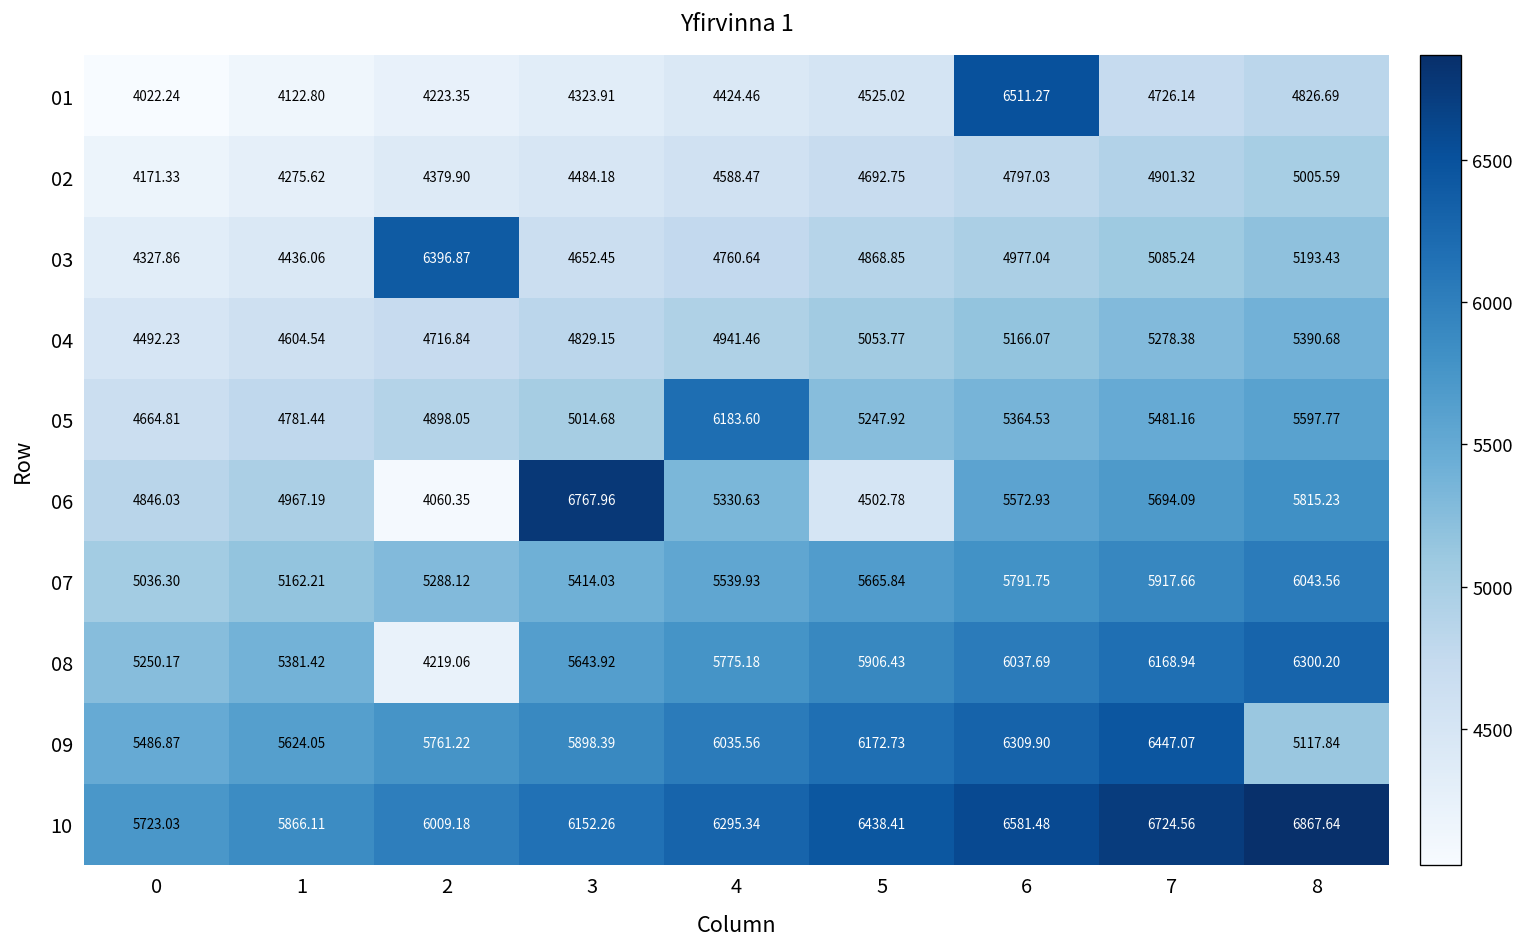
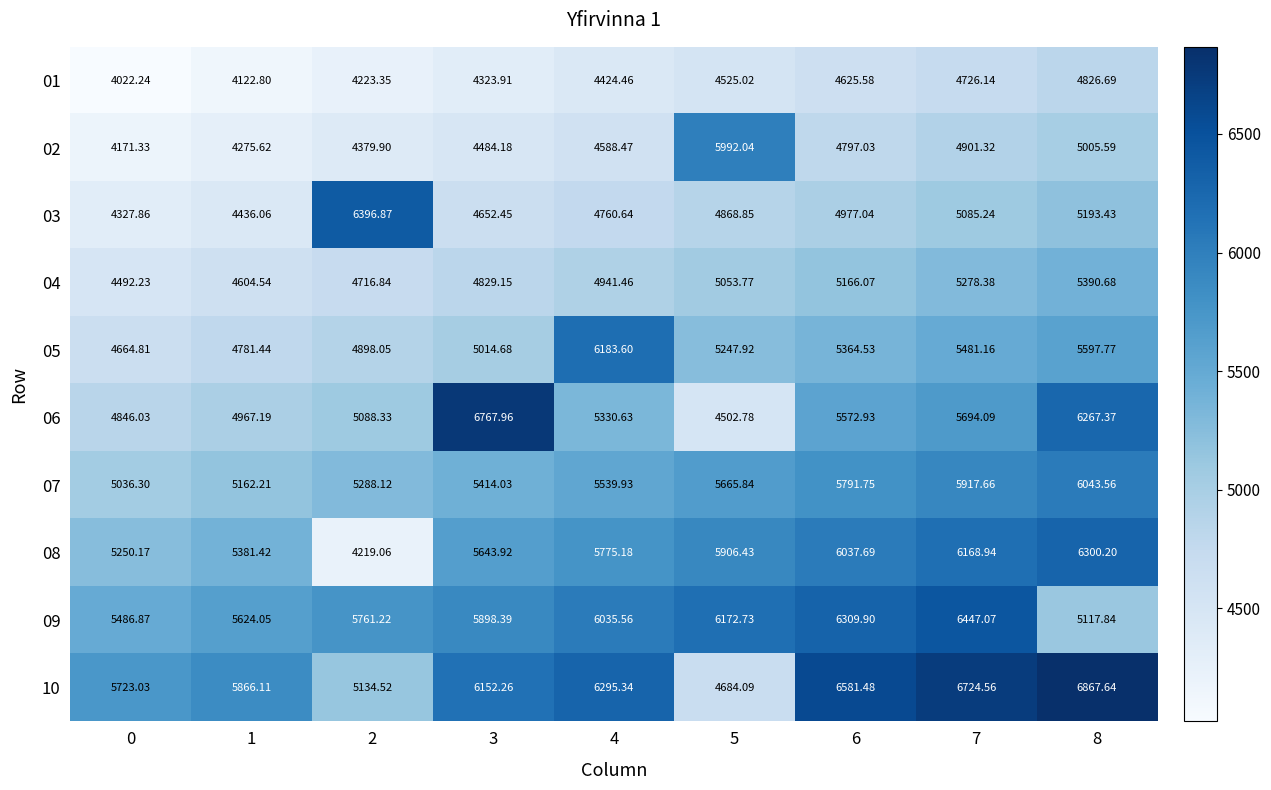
  {
    "01": {
      "0": 4022.24,
      "1": 4122.80,
      "2": 4223.35,
      "3": 4323.91,
      "4": 4424.46,
      "5": 4525.02,
-     "6": 6511.27,
+     "6": 4625.58,
      "7": 4726.14,
      "8": 4826.69
    },
    "02": {
      "0": 4171.33,
      "1": 4275.62,
      "2": 4379.90,
      "3": 4484.18,
      "4": 4588.47,
-     "5": 4692.75,
+     "5": 5992.04,
      "6": 4797.03,
      "7": 4901.32,
      "8": 5005.59
    },
    "03": {
      "0": 4327.86,
      "1": 4436.06,
      "2": 6396.87,
      "3": 4652.45,
      "4": 4760.64,
      "5": 4868.85,
      "6": 4977.04,
      "7": 5085.24,
      "8": 5193.43
    },
    "04": {
      "0": 4492.23,
      "1": 4604.54,
      "2": 4716.84,
      "3": 4829.15,
      "4": 4941.46,
      "5": 5053.77,
      "6": 5166.07,
      "7": 5278.38,
      "8": 5390.68
    },
    "05": {
      "0": 4664.81,
      "1": 4781.44,
      "2": 4898.05,
      "3": 5014.68,
      "4": 6183.60,
      "5": 5247.92,
      "6": 5364.53,
      "7": 5481.16,
      "8": 5597.77
    },
    "06": {
      "0": 4846.03,
      "1": 4967.19,
-     "2": 4060.35,
+     "2": 5088.33,
      "3": 6767.96,
      "4": 5330.63,
      "5": 4502.78,
      "6": 5572.93,
      "7": 5694.09,
-     "8": 5815.23
+     "8": 6267.37
    },
    "07": {
      "0": 5036.30,
      "1": 5162.21,
      "2": 5288.12,
      "3": 5414.03,
      "4": 5539.93,
      "5": 5665.84,
      "6": 5791.75,
      "7": 5917.66,
      "8": 6043.56
    },
    "08": {
      "0": 5250.17,
      "1": 5381.42,
      "2": 4219.06,
      "3": 5643.92,
      "4": 5775.18,
      "5": 5906.43,
      "6": 6037.69,
      "7": 6168.94,
      "8": 6300.20
    },
    "09": {
      "0": 5486.87,
      "1": 5624.05,
      "2": 5761.22,
      "3": 5898.39,
      "4": 6035.56,
      "5": 6172.73,
      "6": 6309.90,
      "7": 6447.07,
      "8": 5117.84
    },
    "10": {
      "0": 5723.03,
      "1": 5866.11,
-     "2": 6009.18,
+     "2": 5134.52,
      "3": 6152.26,
      "4": 6295.34,
-     "5": 6438.41,
+     "5": 4684.09,
      "6": 6581.48,
      "7": 6724.56,
      "8": 6867.64
    }
  }
